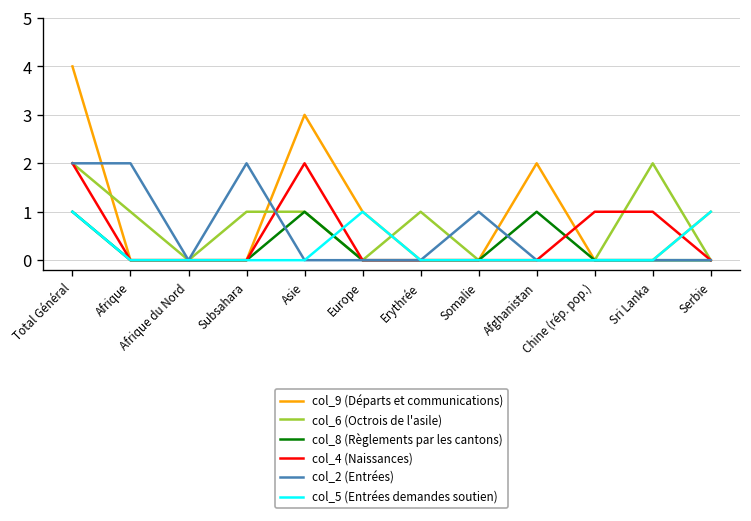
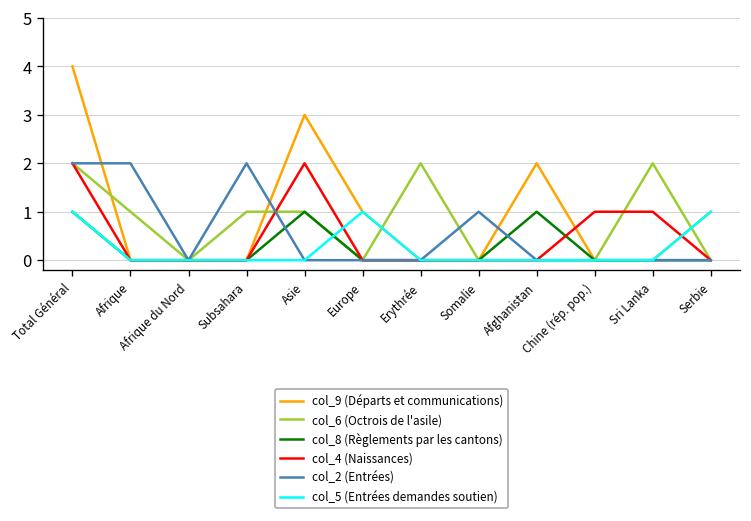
  {
    "col_9 (Départs et communications)": {
      "Total Général": 4,
      "Asie": 3,
      "Afghanistan": 2
    },
    "col_6 (Octrois de l'asile)": {
      "Afrique": 1,
      "Subsahara": 1,
-     "Erythrée": 1,
+     "Erythrée": 2,
      "Sri Lanka": 2
    },
    "col_8 (Règlements par les cantons)": {
      "Afghanistan": 1
    },
    "col_4 (Naissances)": {
      "Asie": 2,
      "Chine (rép. pop.)": 1,
      "Sri Lanka": 1
    },
    "col_2 (Entrées)": {
      "Afrique": 2,
      "Subsahara": 2,
      "Somalie": 1
    }
  }
